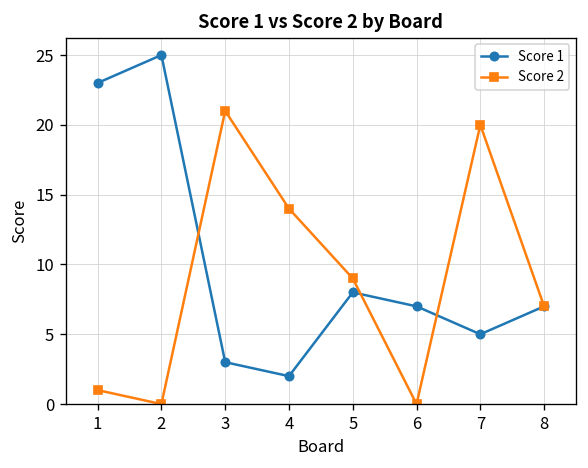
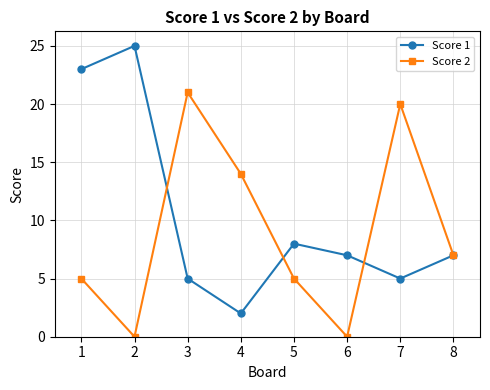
  {
    "Score 1": {
      "1": 23,
      "2": 25,
-     "3": 3,
+     "3": 5,
      "4": 2,
      "5": 8,
      "6": 7,
      "7": 5
    },
    "Score 2": {
-     "1": 1,
+     "1": 5,
      "2": 0,
      "3": 21,
      "4": 14,
-     "5": 9,
+     "5": 5,
      "6": 0,
      "7": 20
    }
  }
